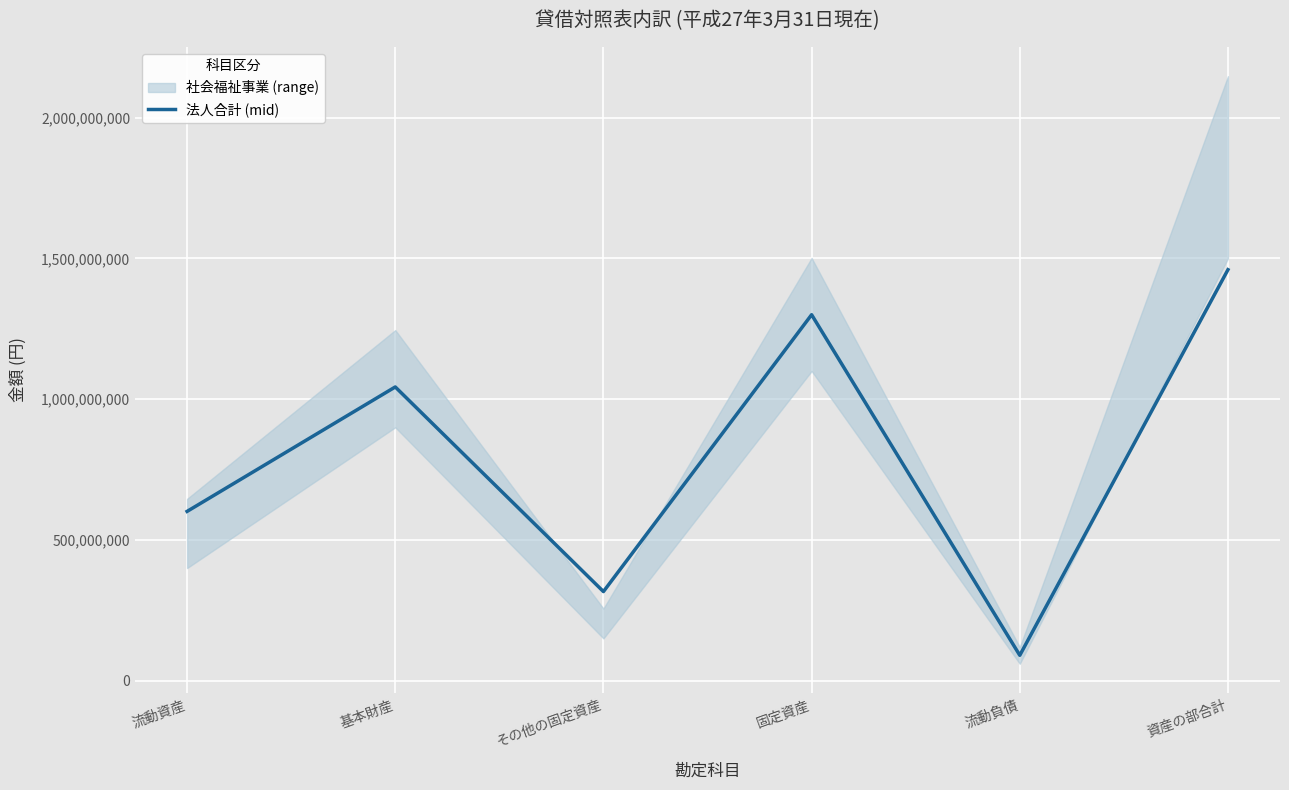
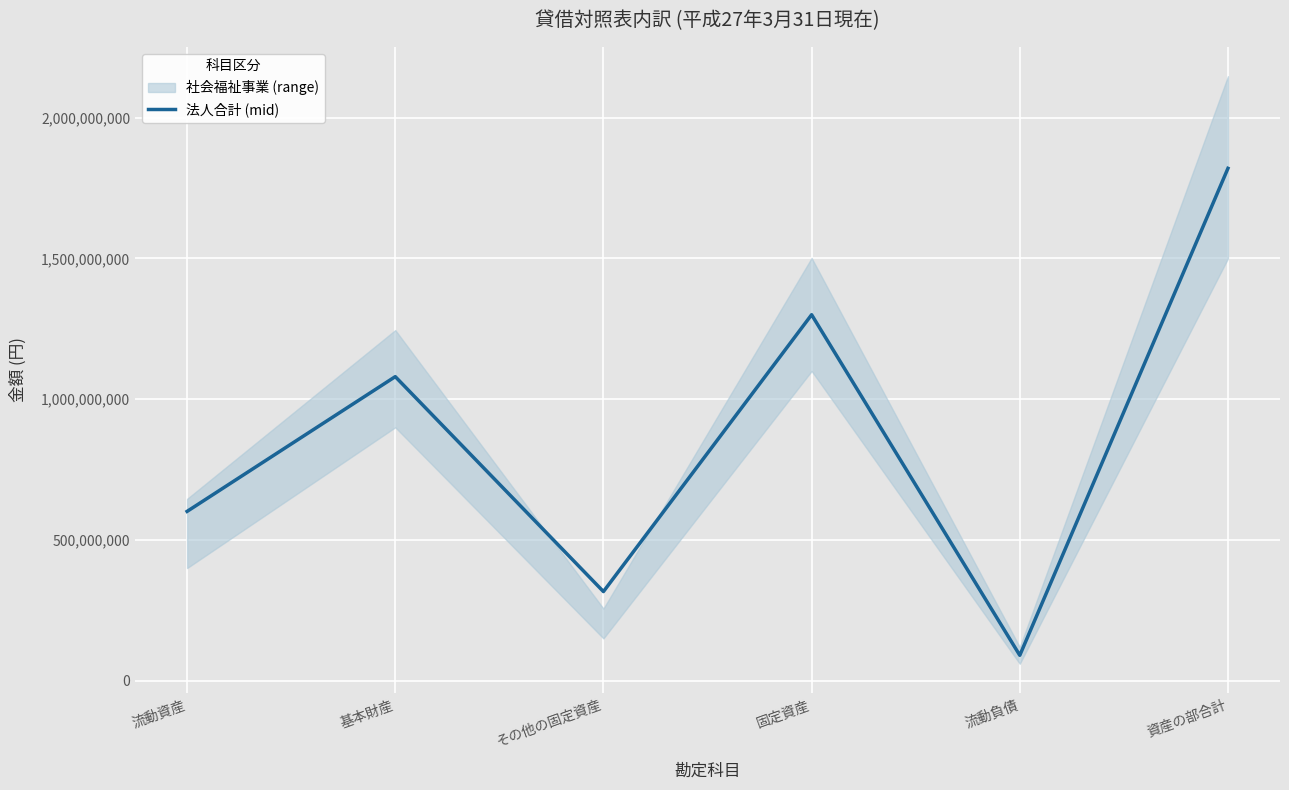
  {
    "法人合計 (mid)": {
      "流動資産": "600,000,000",
-     "基本財産": "1,040,000,000",
+     "基本財産": "1,080,000,000",
      "その他の固定資産": "320,000,000",
      "固定資産": "1,300,000,000",
      "流動負債": "90,000,000",
-     "資産の部合計": "1,460,000,000"
+     "資産の部合計": "1,820,000,000"
    }
  }
